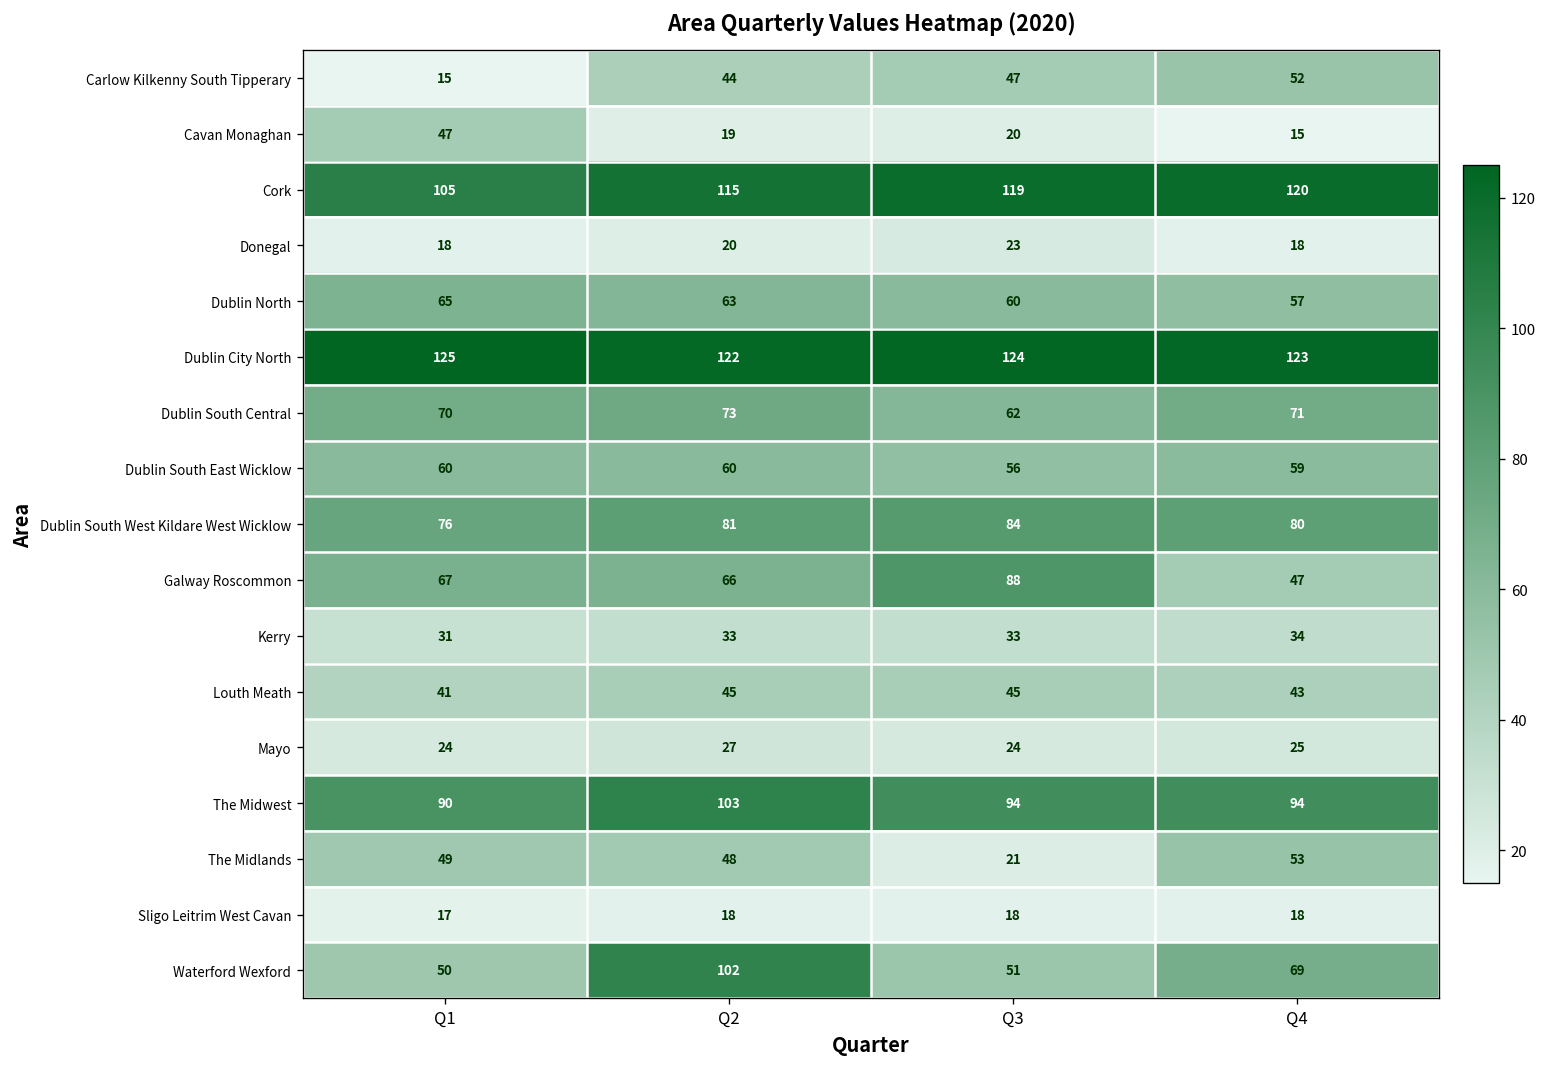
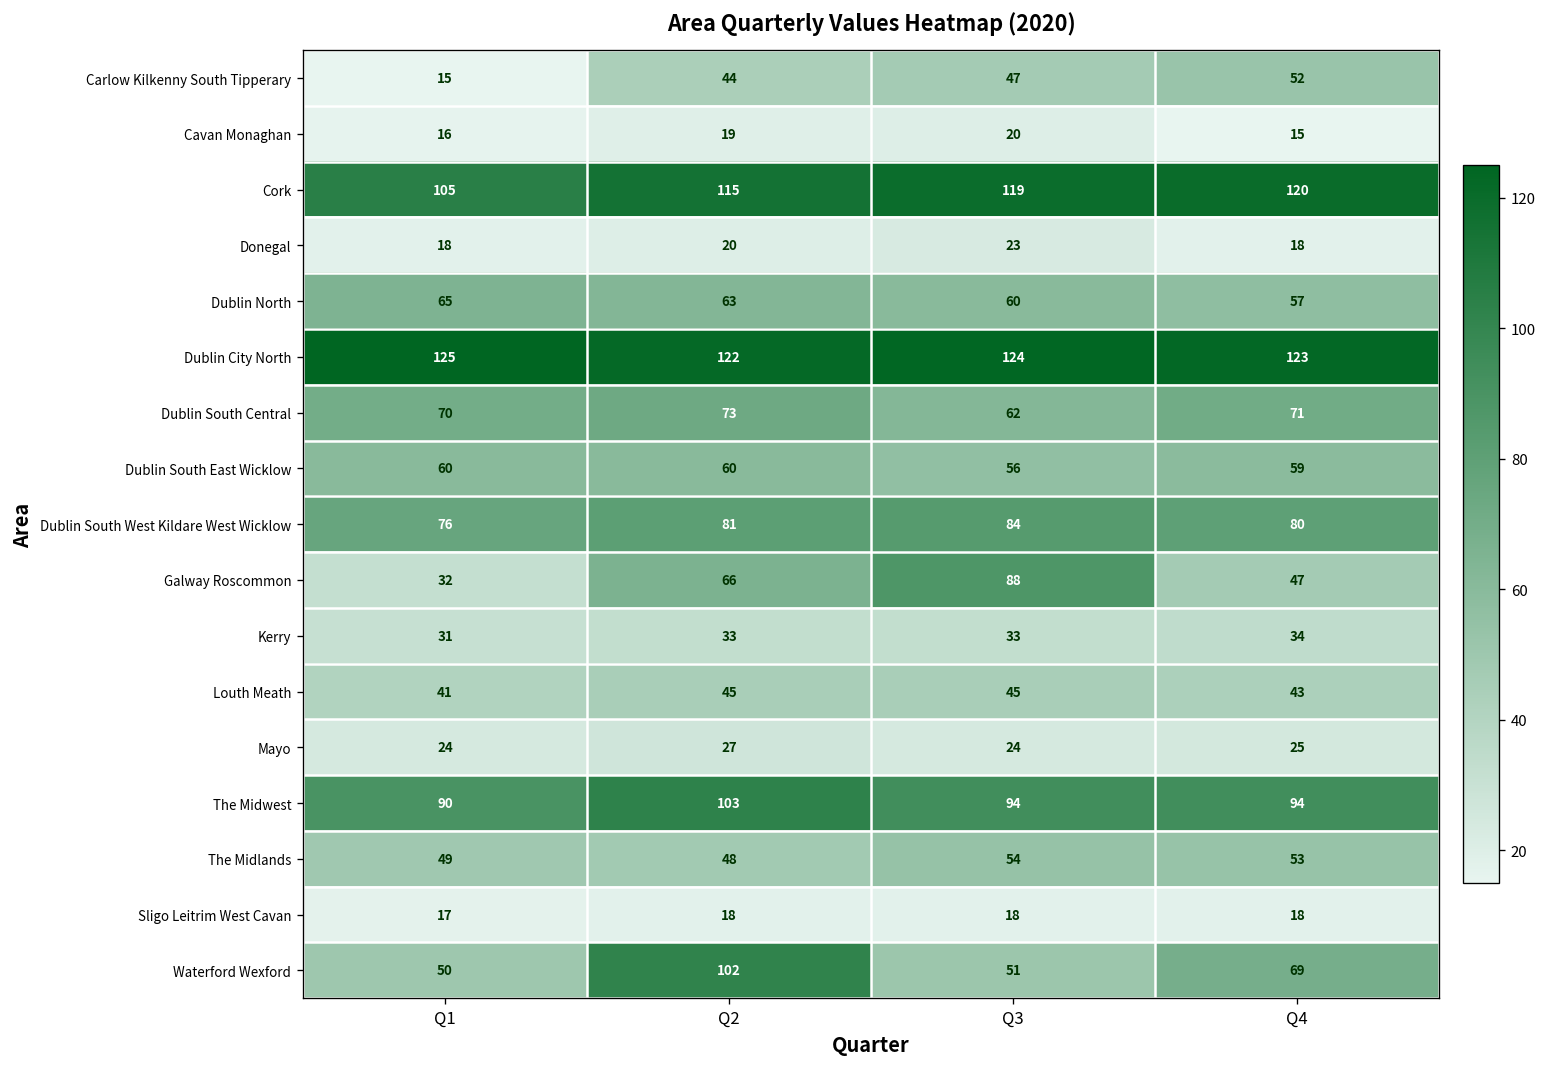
  {
    "Carlow Kilkenny South Tipperary": {
      "Q1": 15,
      "Q2": 44,
      "Q3": 47,
      "Q4": 52
    },
    "Cavan Monaghan": {
-     "Q1": 47,
+     "Q1": 16,
      "Q2": 19,
      "Q3": 20,
      "Q4": 15
    },
    "Cork": {
      "Q1": 105,
      "Q2": 115,
      "Q3": 119,
      "Q4": 120
    },
    "Donegal": {
      "Q1": 18,
      "Q2": 20,
      "Q3": 23,
      "Q4": 18
    },
    "Dublin North": {
      "Q1": 65,
      "Q2": 63,
      "Q3": 60,
      "Q4": 57
    },
    "Dublin City North": {
      "Q1": 125,
      "Q2": 122,
      "Q3": 124,
      "Q4": 123
    },
    "Dublin South Central": {
      "Q1": 70,
      "Q2": 73,
      "Q3": 62,
      "Q4": 71
    },
    "Dublin South East Wicklow": {
      "Q1": 60,
      "Q2": 60,
      "Q3": 56,
      "Q4": 59
    },
    "Dublin South West Kildare West Wicklow": {
      "Q1": 76,
      "Q2": 81,
      "Q3": 84,
      "Q4": 80
    },
    "Galway Roscommon": {
-     "Q1": 67,
+     "Q1": 32,
      "Q2": 66,
      "Q3": 88,
      "Q4": 47
    },
    "Kerry": {
      "Q1": 31,
      "Q2": 33,
      "Q3": 33,
      "Q4": 34
    },
    "Louth Meath": {
      "Q1": 41,
      "Q2": 45,
      "Q3": 45,
      "Q4": 43
    },
    "Mayo": {
      "Q1": 24,
      "Q2": 27,
      "Q3": 24,
      "Q4": 25
    },
    "The Midwest": {
      "Q1": 90,
      "Q2": 103,
      "Q3": 94,
      "Q4": 94
    },
    "The Midlands": {
      "Q1": 49,
      "Q2": 48,
-     "Q3": 21,
+     "Q3": 54,
      "Q4": 53
    },
    "Sligo Leitrim West Cavan": {
      "Q1": 17,
      "Q2": 18,
      "Q3": 18,
      "Q4": 18
    },
    "Waterford Wexford": {
      "Q1": 50,
      "Q2": 102,
      "Q3": 51,
      "Q4": 69
    }
  }
